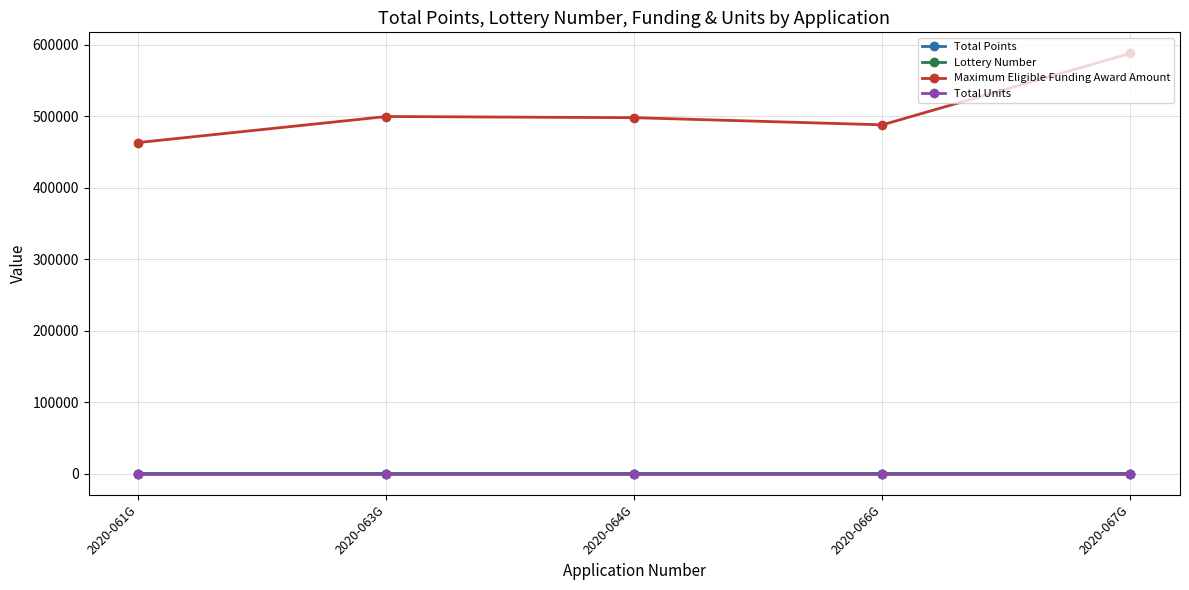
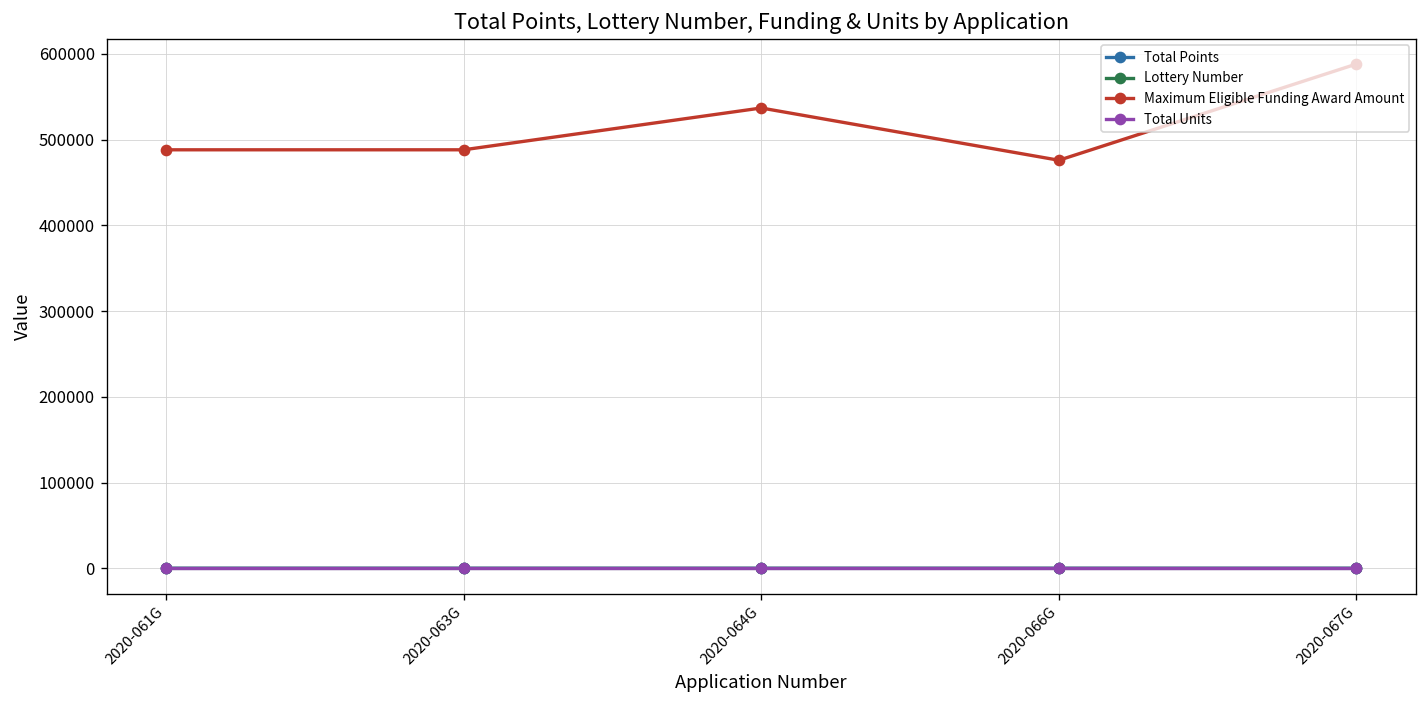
  {
    "Total Units": {
      "2020-061G": 0,
      "2020-063G": 0,
      "2020-064G": 0,
      "2020-066G": 0,
      "2020-067G": 0
    },
    "Maximum Eligible Funding Award Amount": {
-     "2020-061G": 460000,
-     "2020-063G": 500000,
-     "2020-064G": 500000,
-     "2020-066G": 490000
+     "2020-061G": 490000,
+     "2020-063G": 490000,
+     "2020-064G": 540000,
+     "2020-066G": 480000
    }
  }
